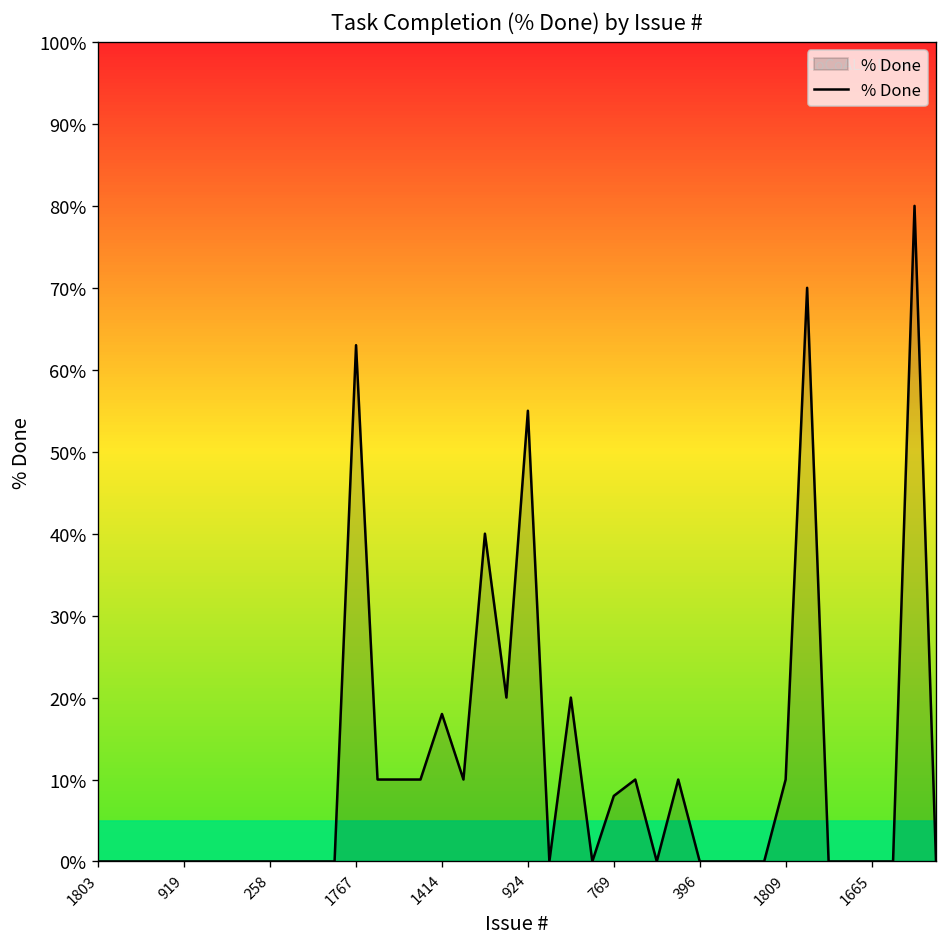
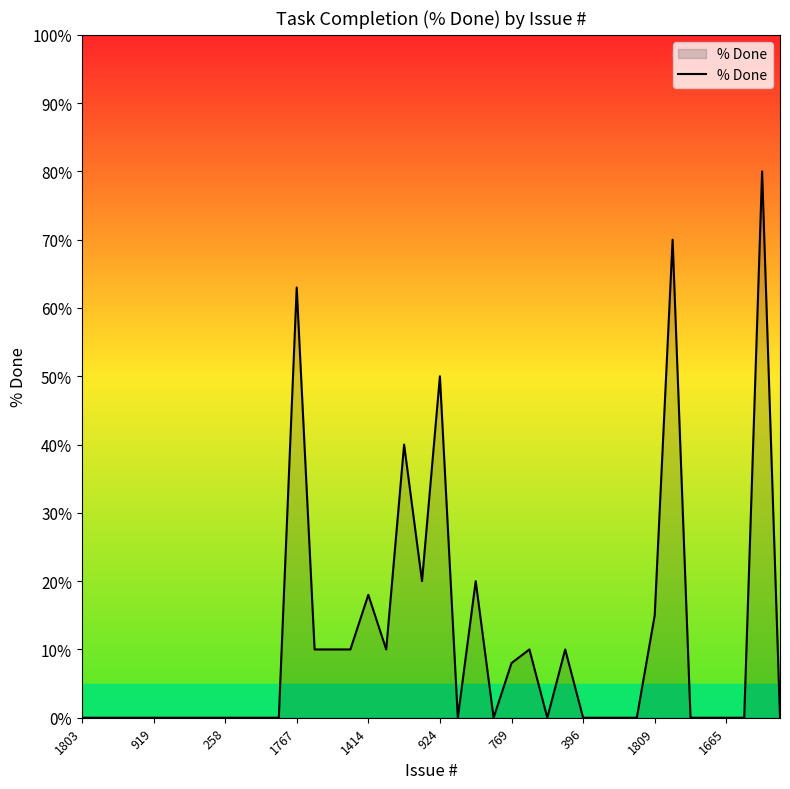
  {
    "1767": "63%",
    "1414": "18%",
-   "924": "55%",
+   "924": "50%",
    "769": "8%",
-   "1809": "10%"
+   "1809": "15%"
  }
